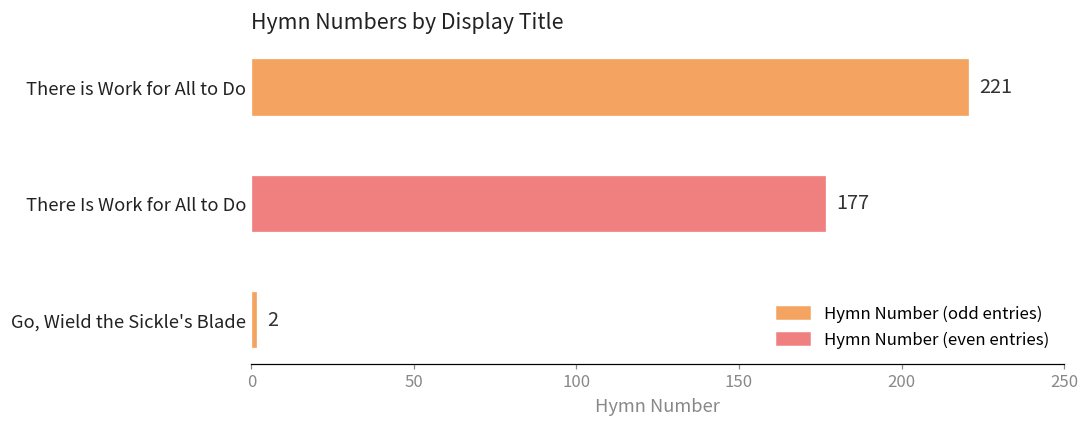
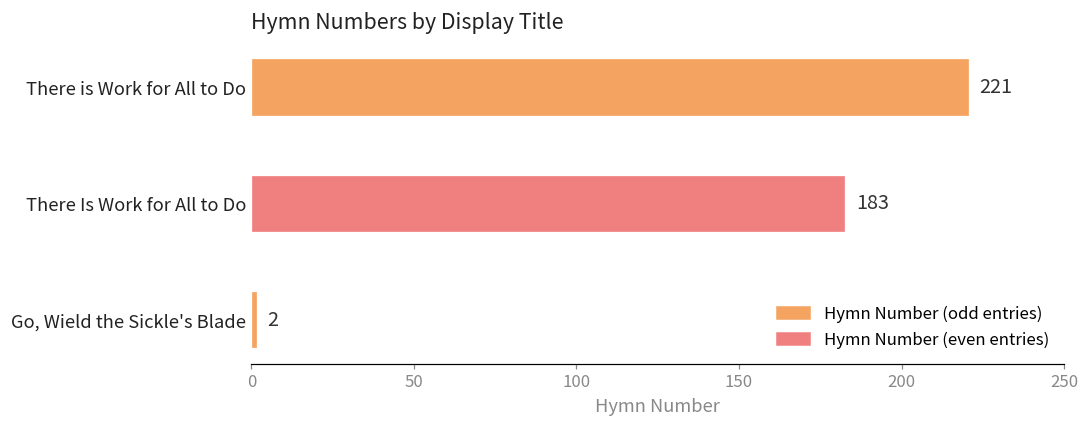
  {
    "There is Work for All to Do": 221,
-   "There Is Work for All to Do": 177,
+   "There Is Work for All to Do": 183,
    "Go, Wield the Sickle's Blade": 2
  }
